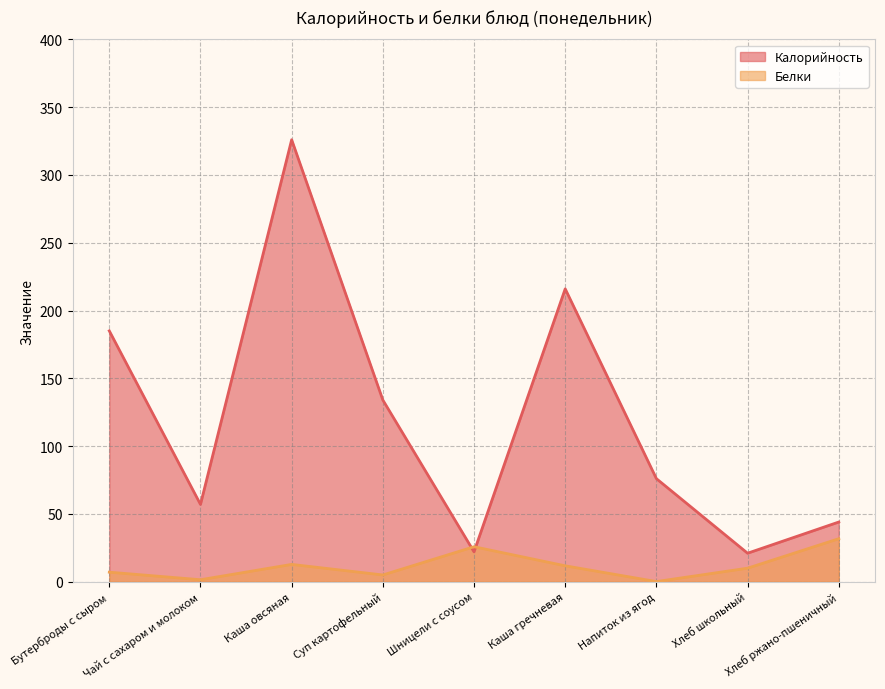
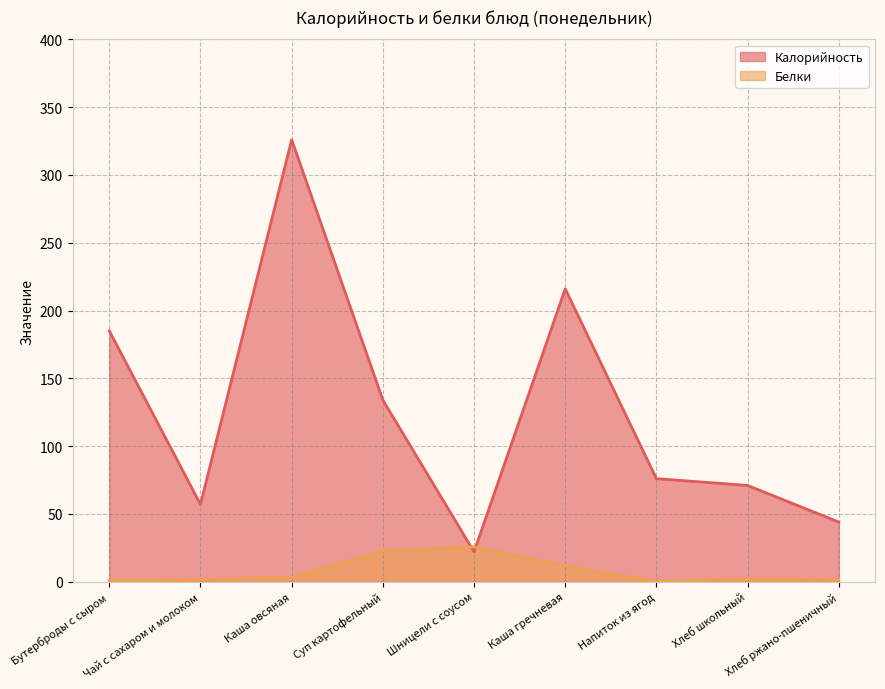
  {
    "Калорийность": {
      "Бутерброды с сыром": 185,
      "Чай с сахаром и молоком": 57,
      "Каша овсяная": 326,
      "Суп картофельный": 134,
      "Шницели с соусом": 22,
      "Каша гречневая": 216,
      "Напиток из ягод": 76,
-     "Хлеб школьный": 21,
+     "Хлеб школьный": 71,
      "Хлеб ржано-пшеничный": 44
    },
    "Белки": {
-     "Бутерброды с сыром": 7,
+     "Бутерброды с сыром": 1,
      "Чай с сахаром и молоком": 1,
-     "Каша овсяная": 13,
-     "Суп картофельный": 5,
+     "Каша овсяная": 3,
+     "Суп картофельный": 23,
      "Шницели с соусом": 26,
      "Каша гречневая": 12,
      "Напиток из ягод": 0,
-     "Хлеб школьный": 10,
-     "Хлеб ржано-пшеничный": 32
+     "Хлеб школьный": 2,
+     "Хлеб ржано-пшеничный": 1
    }
  }
